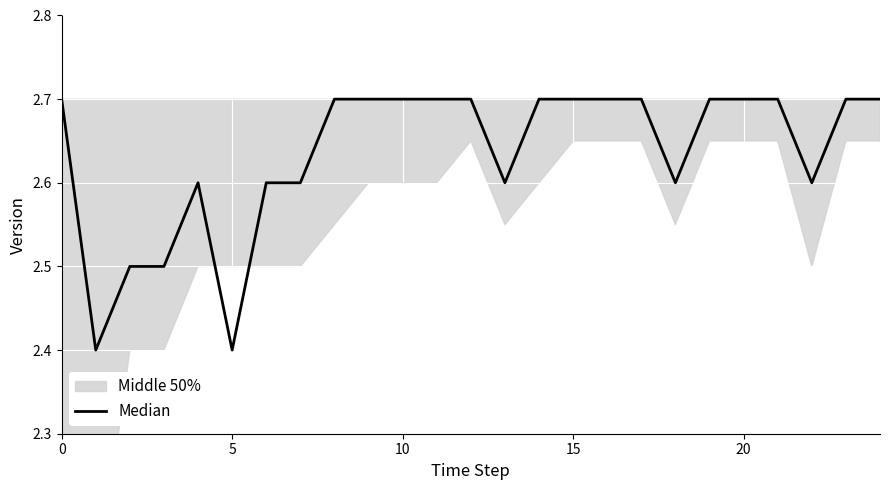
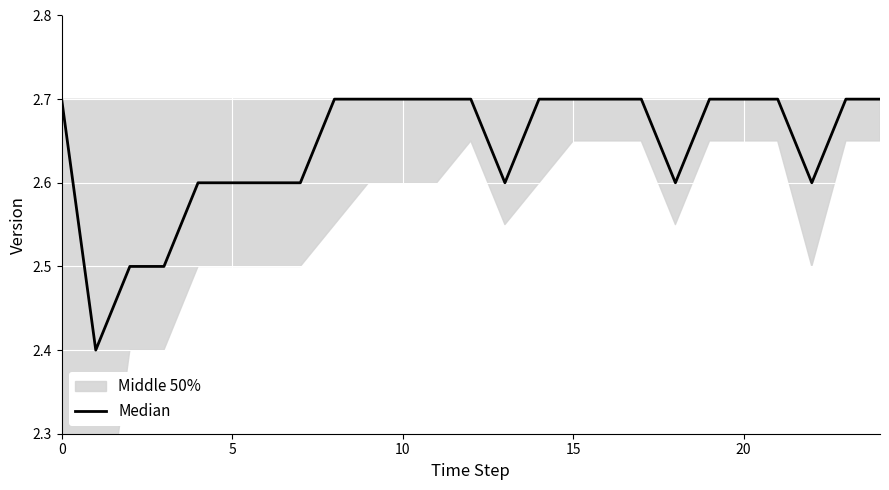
  {
    "Median": {
-     "5": 2.4
+     "5": 2.6
    }
  }
